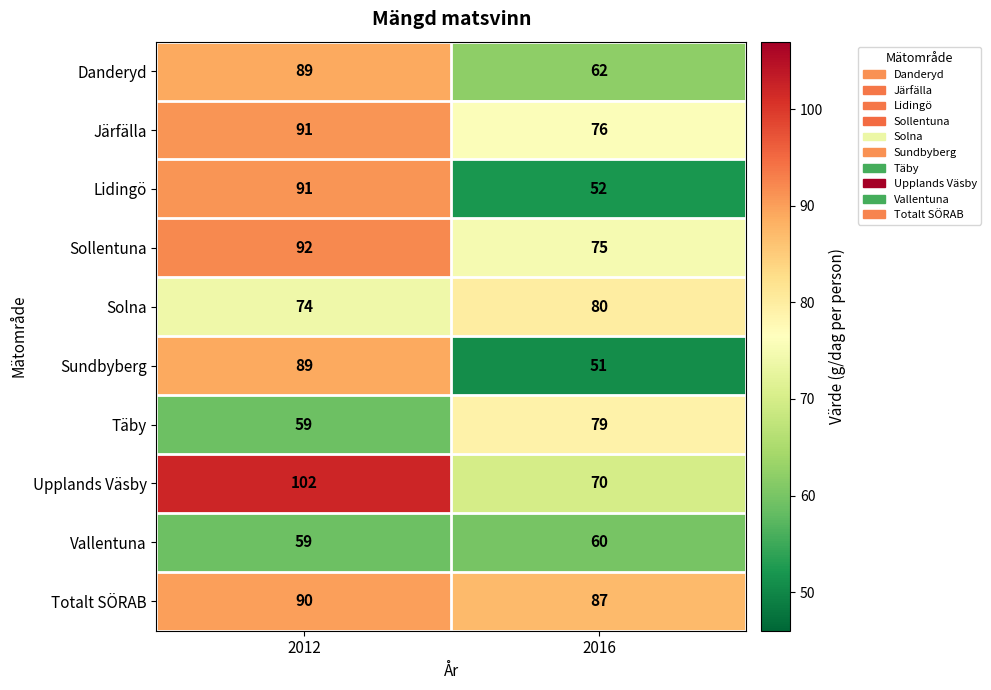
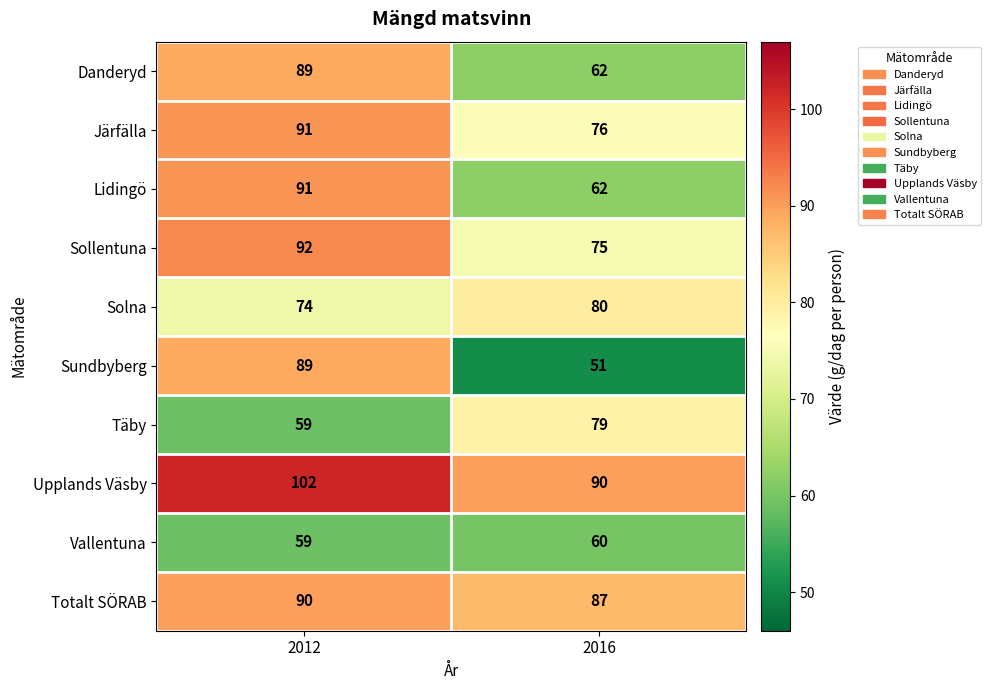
  {
    "Danderyd": {
      "2012": 89,
      "2016": 62
    },
    "Järfälla": {
      "2012": 91,
      "2016": 76
    },
    "Lidingö": {
      "2012": 91,
-     "2016": 52
+     "2016": 62
    },
    "Sollentuna": {
      "2012": 92,
      "2016": 75
    },
    "Solna": {
      "2012": 74,
      "2016": 80
    },
    "Sundbyberg": {
      "2012": 89,
      "2016": 51
    },
    "Täby": {
      "2012": 59,
      "2016": 79
    },
    "Upplands Väsby": {
      "2012": 102,
-     "2016": 70
+     "2016": 90
    },
    "Vallentuna": {
      "2012": 59,
      "2016": 60
    },
    "Totalt SÖRAB": {
      "2012": 90,
      "2016": 87
    }
  }
